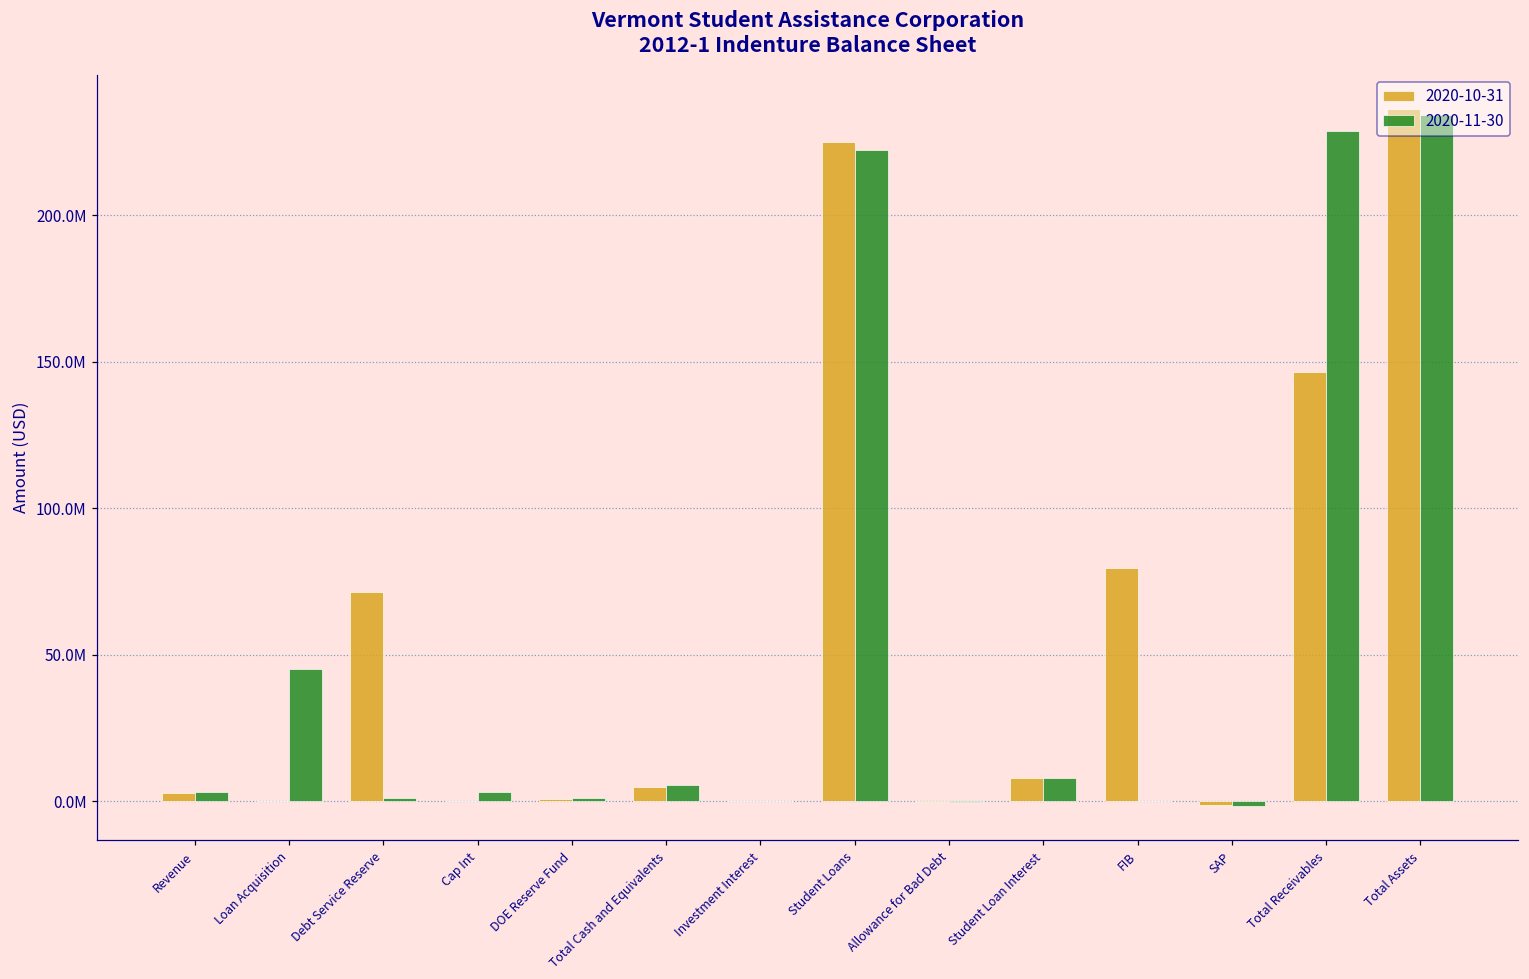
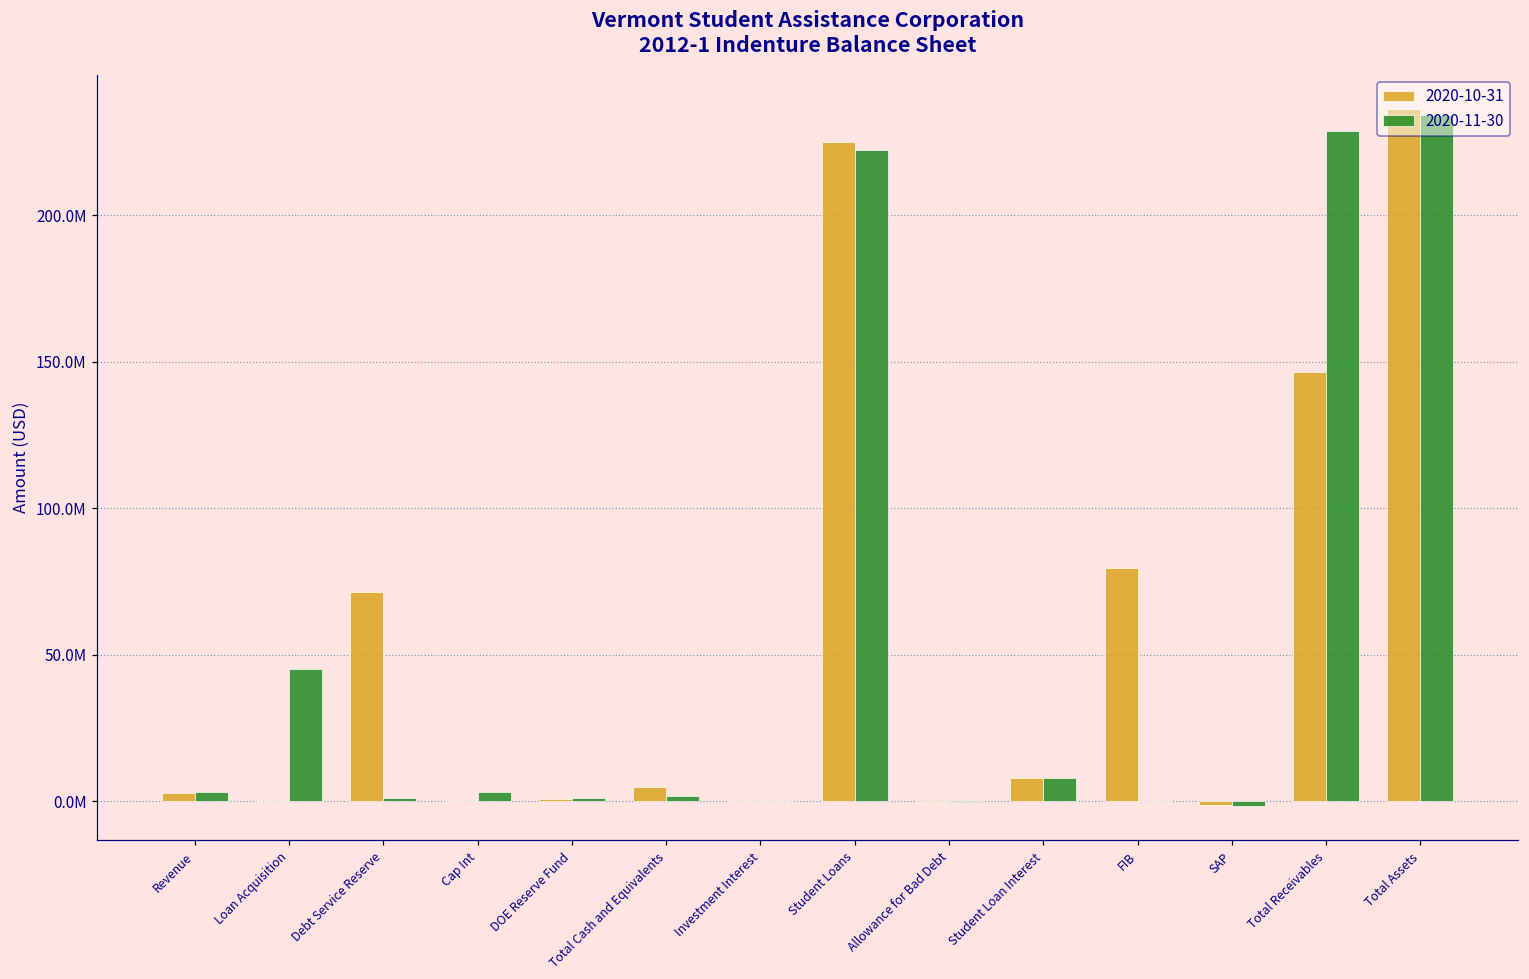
  {
    "2020-10-31": {
      "Revenue": 3000000,
      "Loan Acquisition": 0,
      "Debt Service Reserve": 72000000,
      "Cap Int": 0,
      "Total Cash and Equivalents": 5000000,
      "Investment Interest": 0,
      "Student Loans": 225000000,
      "Student Loan Interest": 8000000,
      "FIB": 80000000,
      "SAP": -1000000,
      "Total Receivables": 146000000
    },
    "2020-11-30": {
      "Revenue": 3000000,
      "Loan Acquisition": 45000000,
      "Debt Service Reserve": 1000000,
      "Cap Int": 3000000,
      "DOE Reserve Fund": 1000000,
-     "Total Cash and Equivalents": 5000000,
+     "Total Cash and Equivalents": 2000000,
      "Investment Interest": 0,
      "Student Loans": 222000000,
      "Student Loan Interest": 8000000,
      "SAP": -1000000,
      "Total Receivables": 229000000
    }
  }
